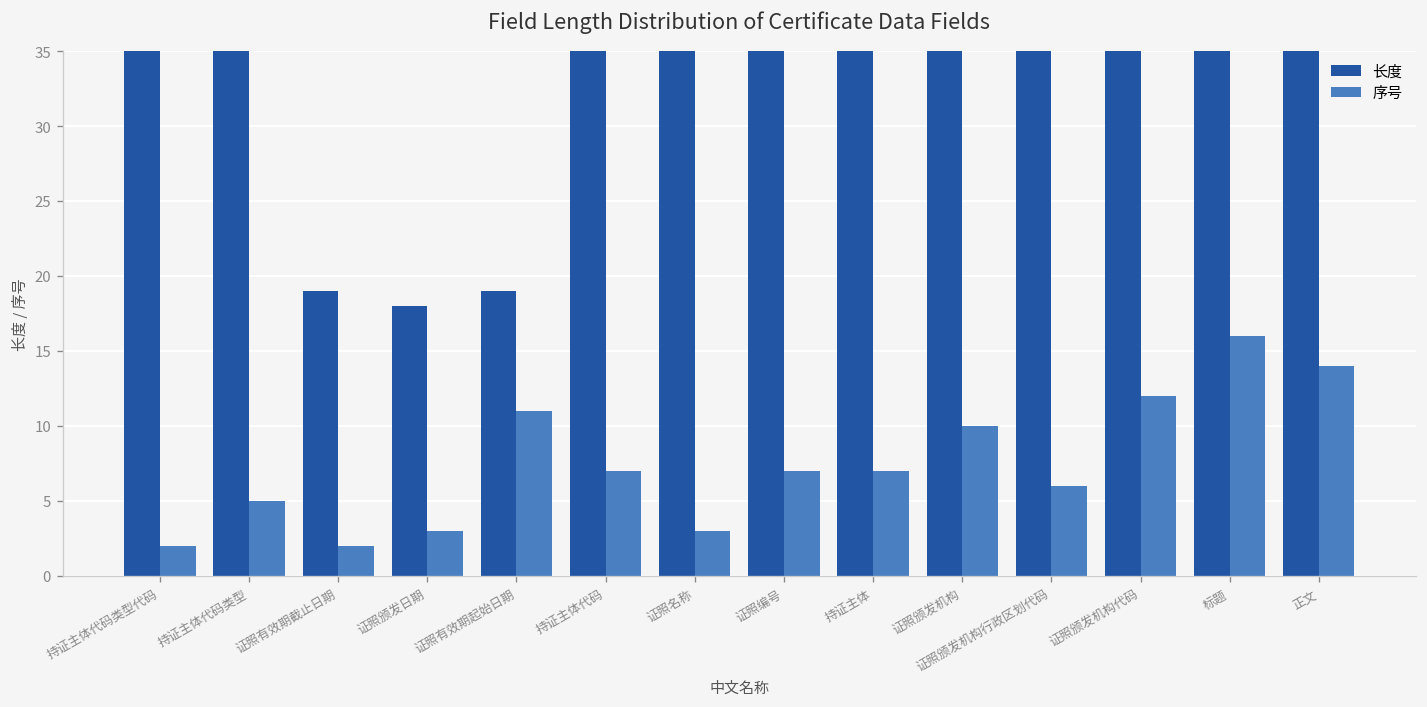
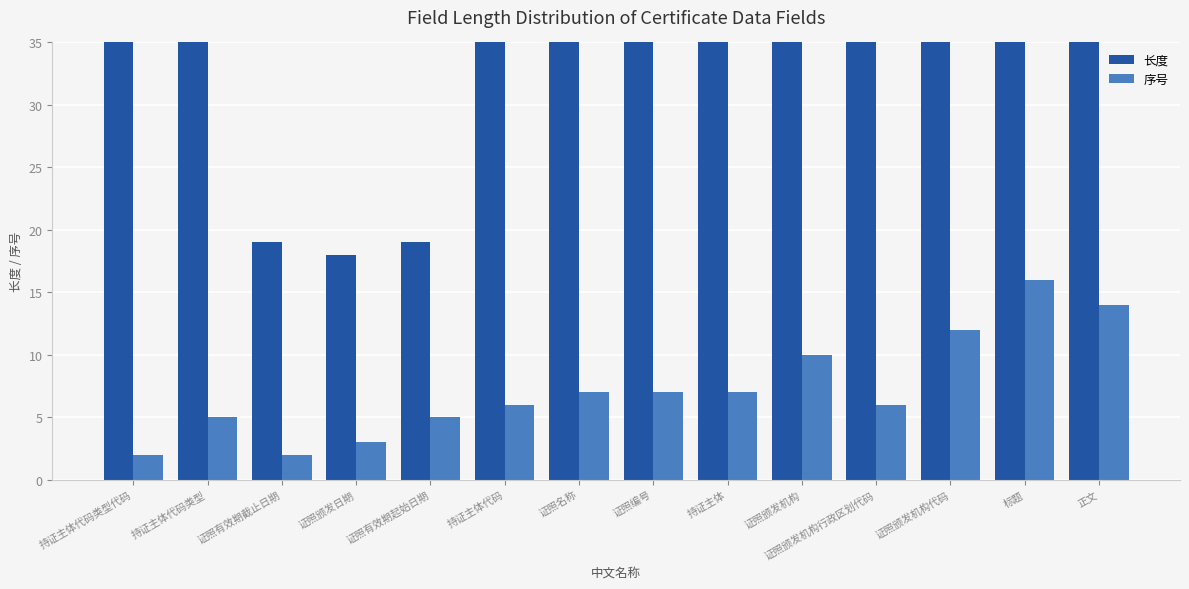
  {
    "长度": {
      "证照有效期截止日期": 19,
      "证照颁发日期": 18,
      "证照有效期起始日期": 19
    },
    "序号": {
      "持证主体代码类型代码": 2,
      "持证主体代码类型": 5,
      "证照有效期截止日期": 2,
      "证照颁发日期": 3,
-     "证照有效期起始日期": 11,
-     "持证主体代码": 7,
-     "证照名称": 3,
+     "证照有效期起始日期": 5,
+     "持证主体代码": 6,
+     "证照名称": 7,
      "证照编号": 7,
      "持证主体": 7,
      "证照颁发机构": 10,
      "证照颁发机构行政区划代码": 6,
      "证照颁发机构代码": 12,
      "标题": 16,
      "正文": 14
    }
  }
